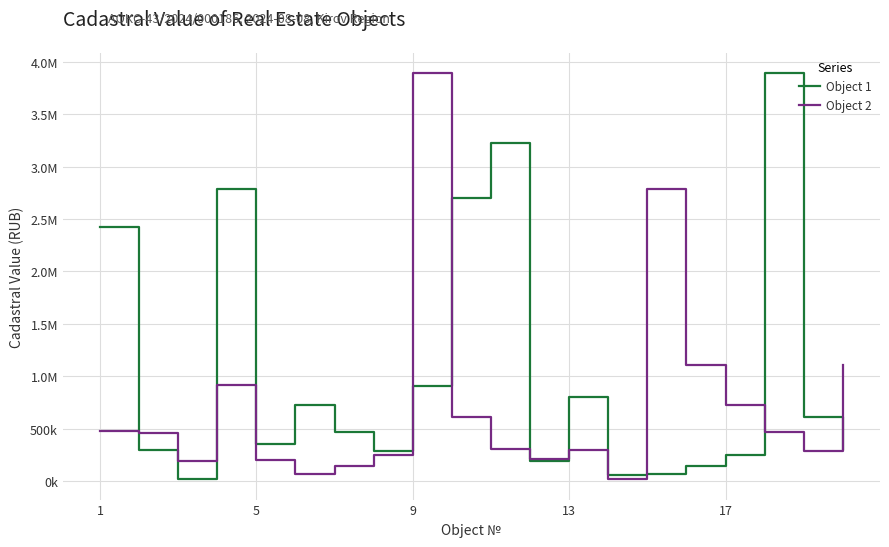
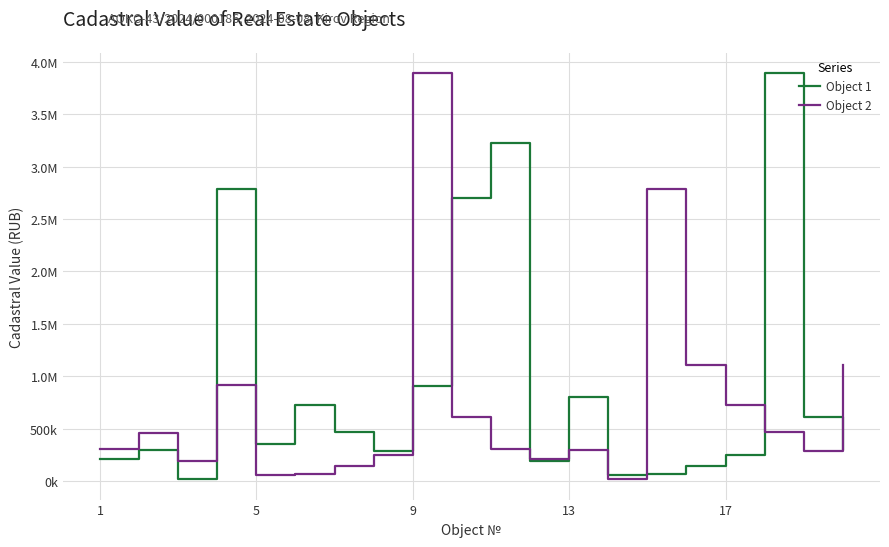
  {
    "Object 1": {
-     "1": 2430000,
+     "1": 210000,
      "5": 350000,
      "9": 900000,
      "13": 800000,
      "17": 250000
    },
    "Object 2": {
-     "1": 480000,
-     "5": 200000,
+     "1": 300000,
+     "5": 60000,
      "9": 3890000,
      "13": 300000,
      "17": 730000
    }
  }
